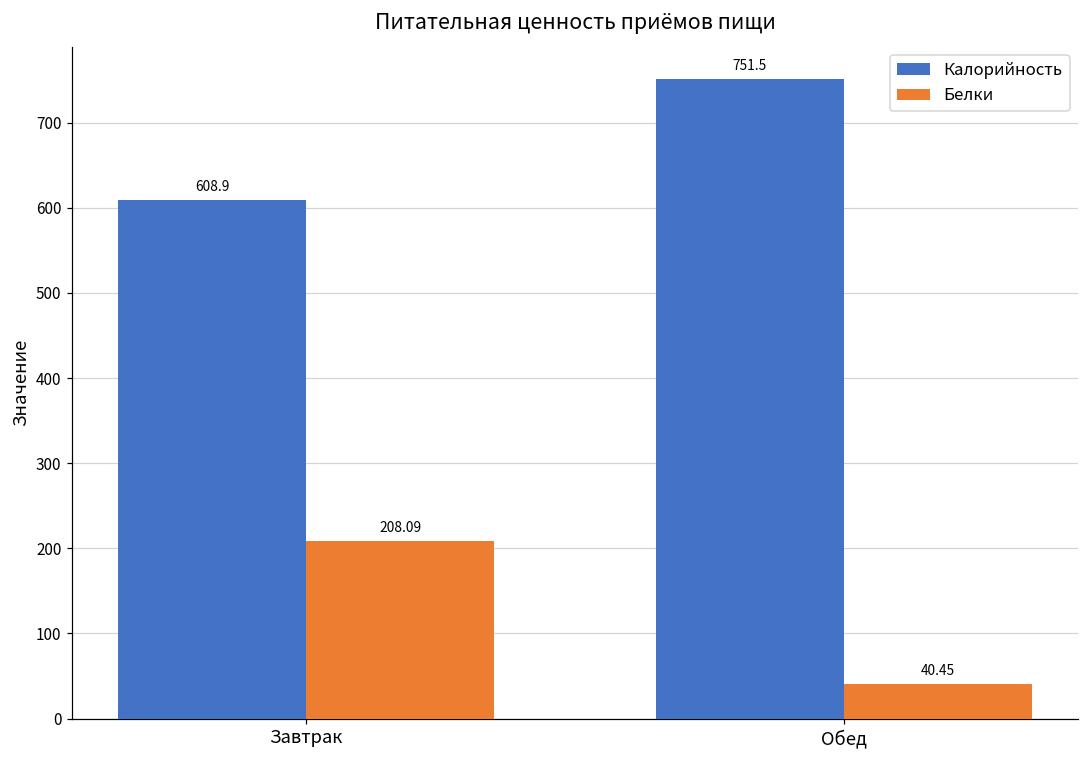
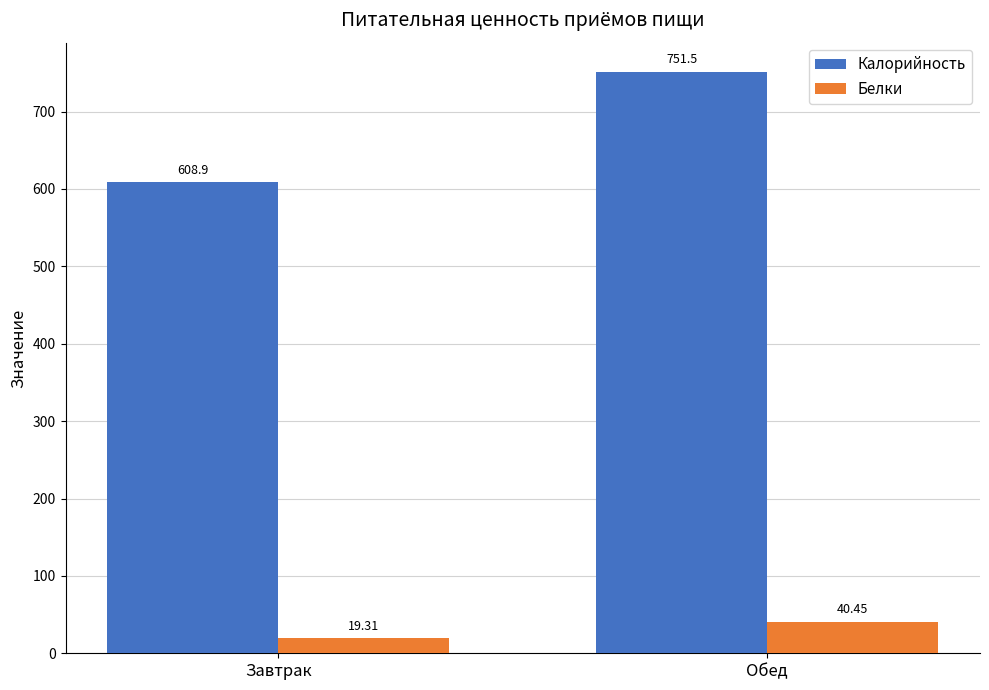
  {
    "Калорийность": {
      "Завтрак": 608.9,
      "Обед": 751.5
    },
    "Белки": {
-     "Завтрак": 208.09,
+     "Завтрак": 19.31,
      "Обед": 40.45
    }
  }
